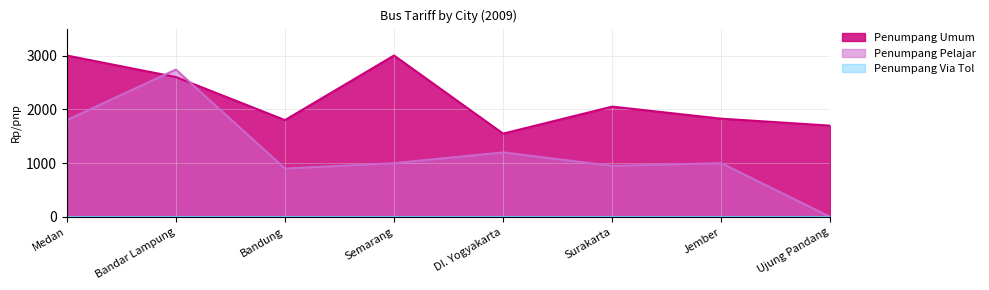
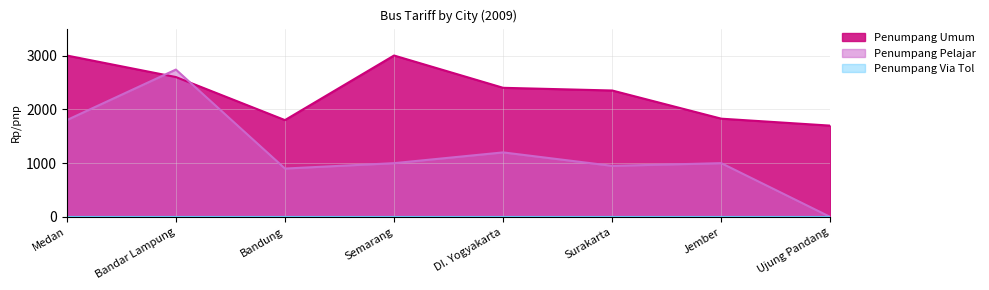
  {
    "Penumpang Umum": {
      "Medan": 3000,
      "Bandar Lampung": 2600,
      "Bandung": 1800,
      "Semarang": 3000,
-     "DI. Yogyakarta": 1500,
-     "Surakarta": 2100,
+     "DI. Yogyakarta": 2400,
+     "Surakarta": 2400,
      "Jember": 1800,
      "Ujung Pandang": 1700
    },
    "Penumpang Pelajar": {
      "Medan": 1800,
      "Bandar Lampung": 2700,
      "Bandung": 900,
      "Semarang": 1000,
      "DI. Yogyakarta": 1200,
      "Surakarta": 1000,
      "Jember": 1000
    },
    "Penumpang Via Tol": {
      "Medan": 0,
      "Bandar Lampung": 0,
      "Bandung": 0,
      "Semarang": 0,
      "DI. Yogyakarta": 0,
      "Surakarta": 0,
      "Jember": 0
    }
  }
